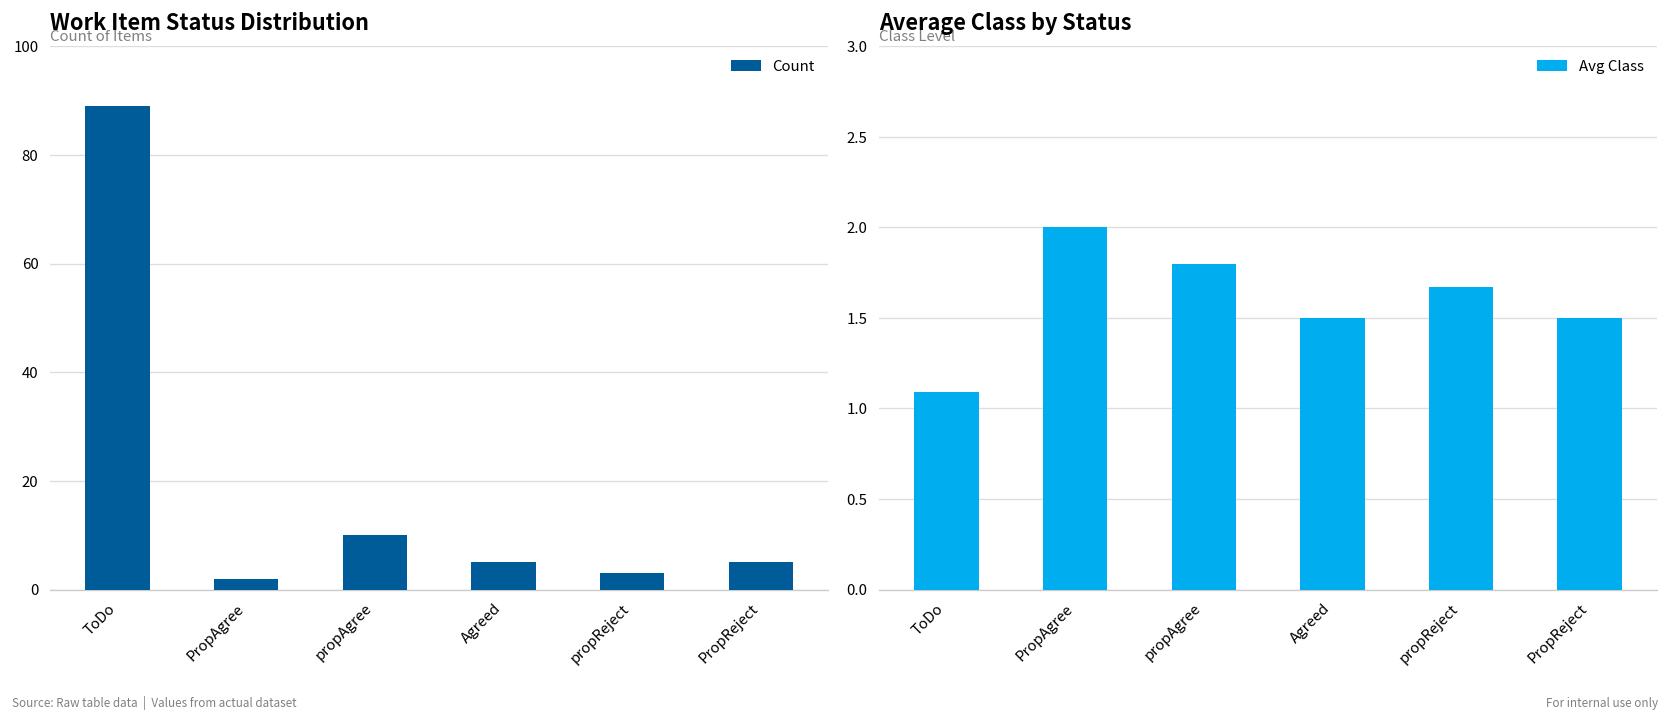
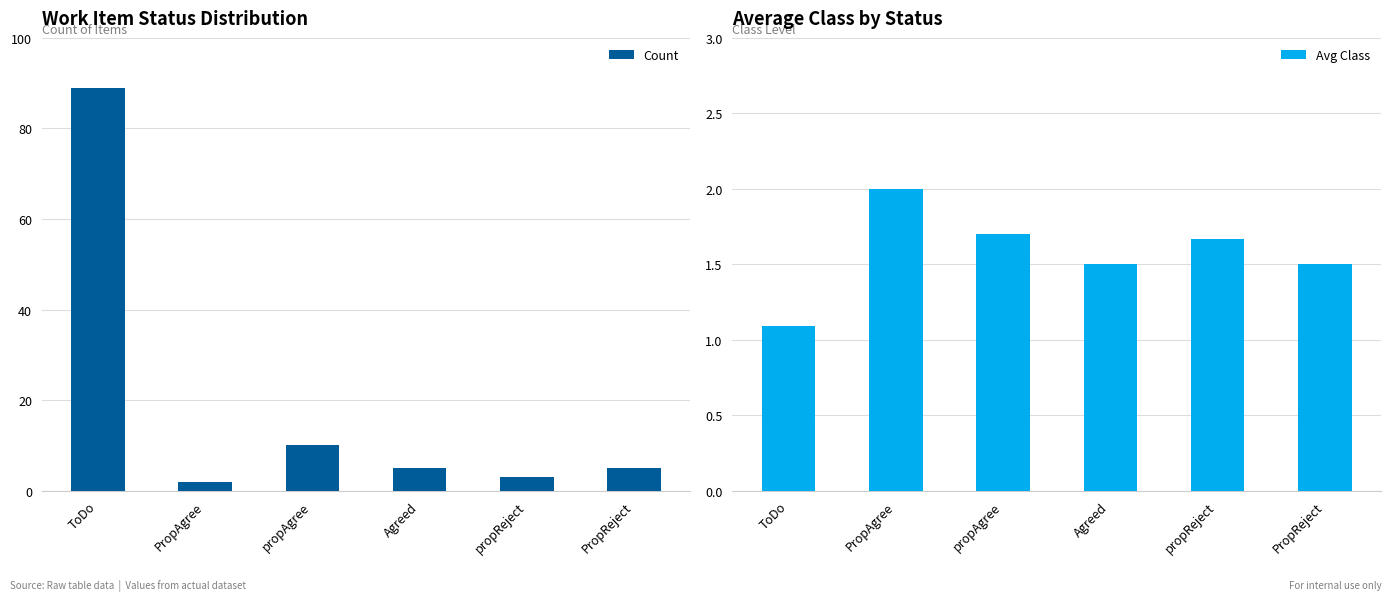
  {
    "Work Item Status Distribution": {
      "ToDo": 89,
      "PropAgree": 2,
      "propAgree": 10,
      "Agreed": 5,
      "propReject": 3,
      "PropReject": 5
    },
    "Average Class by Status": {
      "ToDo": 1.1,
      "PropAgree": 2.0,
-     "propAgree": 1.8,
+     "propAgree": 1.7,
      "Agreed": 1.5,
      "propReject": 1.67,
      "PropReject": 1.5
    }
  }
